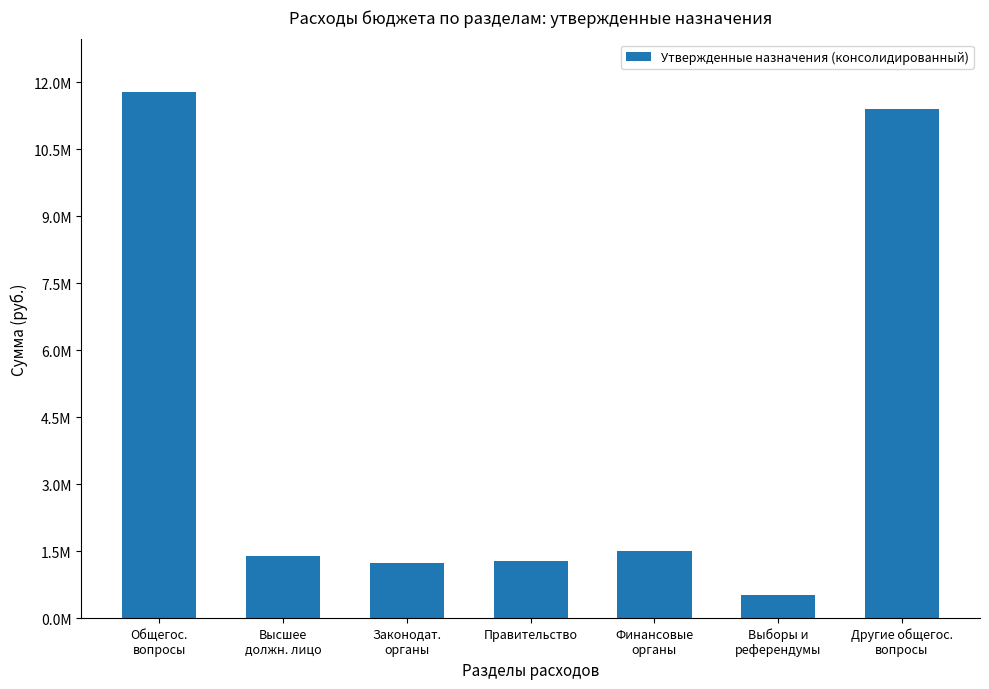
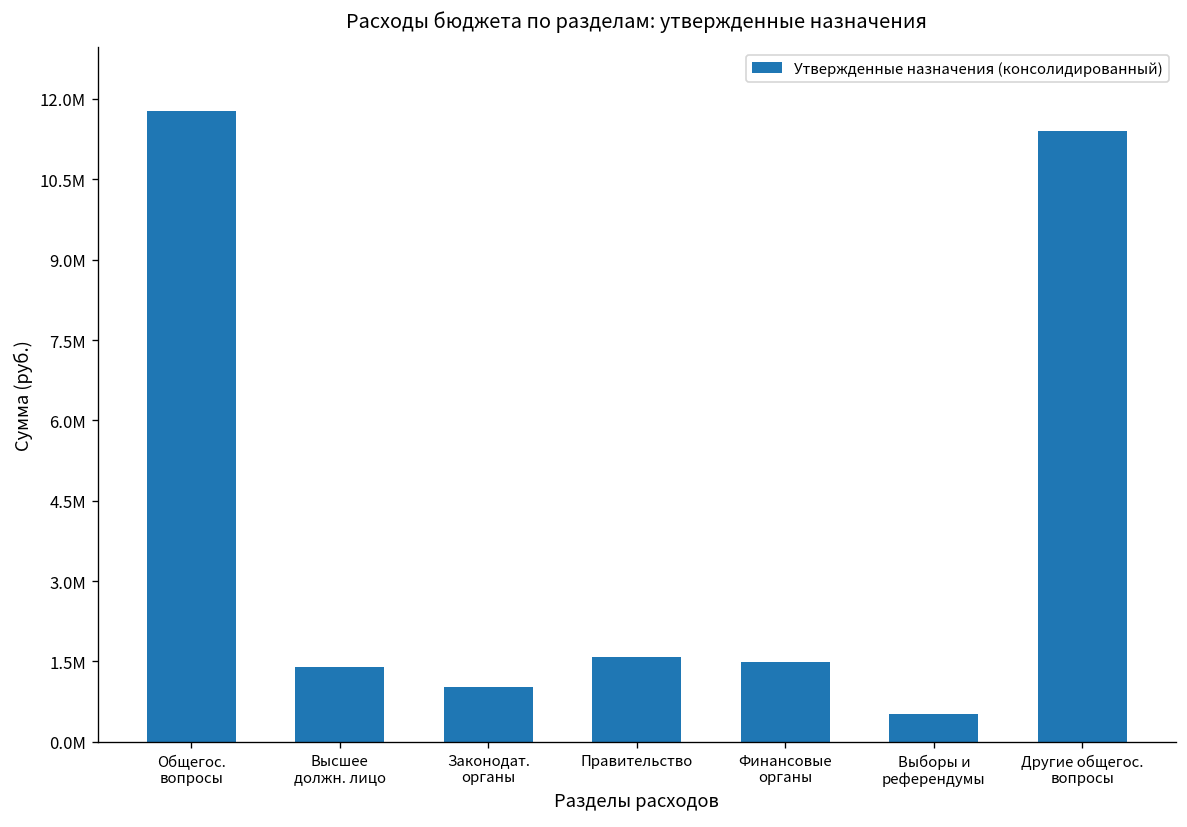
  {
    "Общегос. вопросы": 11800000,
    "Высшее должн. лицо": 1400000,
-   "Законодат. органы": 1200000,
-   "Правительство": 1300000,
+   "Законодат. органы": 1000000,
+   "Правительство": 1600000,
    "Финансовые органы": 1500000,
    "Выборы и референдумы": 500000,
    "Другие общегос. вопросы": 11400000
  }
